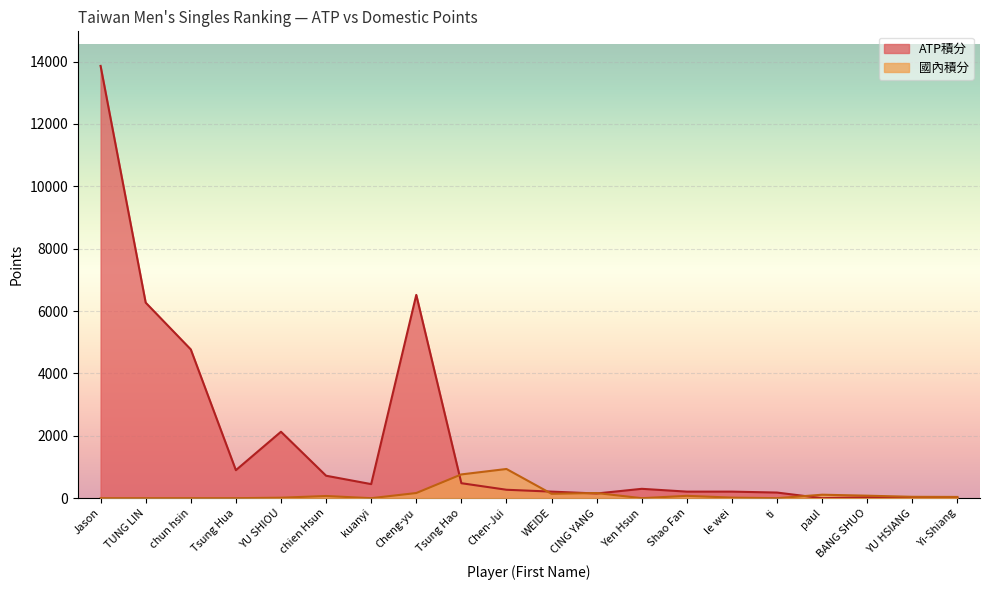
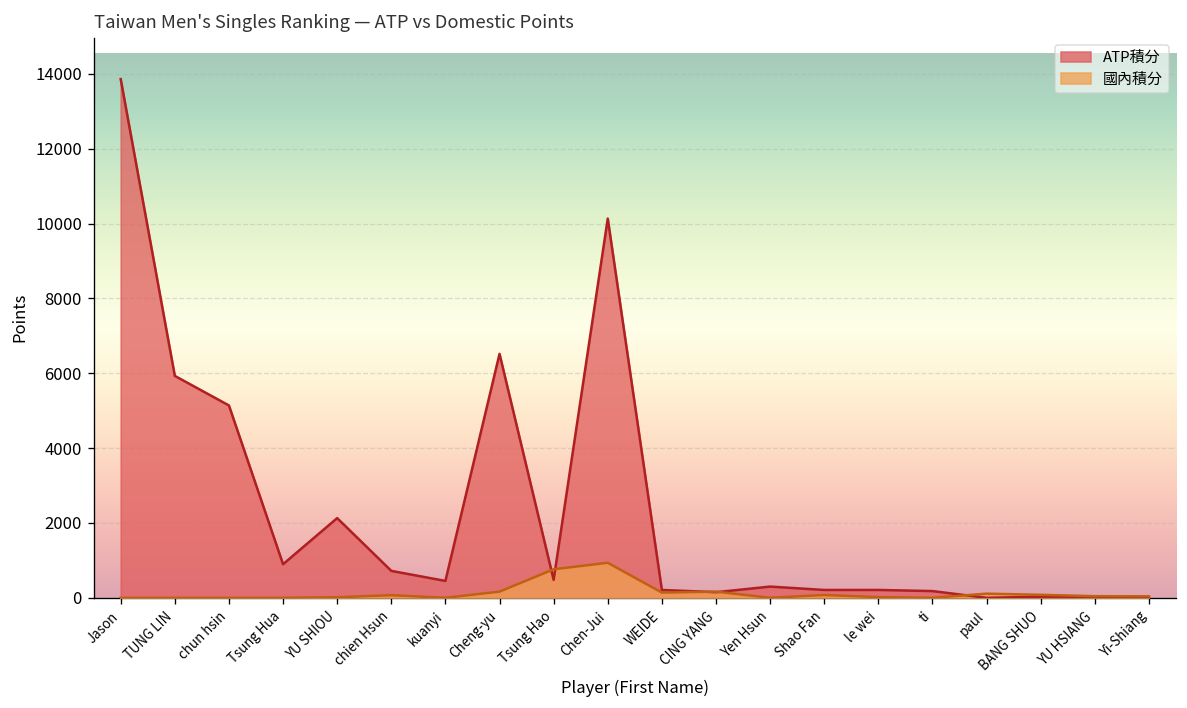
  {
    "ATP積分": {
      "Jason": 13900,
-     "TUNG LIN": 6300,
-     "chun hsin": 4800,
+     "TUNG LIN": 5900,
+     "chun hsin": 5100,
      "Tsung Hua": 900,
      "YU SHIOU": 2100,
      "chien Hsun": 700,
      "kuanyi": 500,
      "Cheng-yu": 6500,
      "Tsung Hao": 500,
-     "Chen-Jui": 300,
+     "Chen-Jui": 10100,
      "Yen Hsun": 300,
      "Shao Fan": 200,
      "le wei": 200,
      "ti": 200,
      "paul": 0
    },
    "國內積分": {
      "Jason": 0,
      "TUNG LIN": 0,
      "chun hsin": 0,
      "Tsung Hua": 0,
      "YU SHIOU": 0,
      "chien Hsun": 100,
      "kuanyi": 0,
      "Cheng-yu": 200,
      "Tsung Hao": 800,
      "Chen-Jui": 900,
      "Yen Hsun": 0,
      "Shao Fan": 100,
      "le wei": 0,
      "ti": 0,
      "paul": 100
    }
  }
